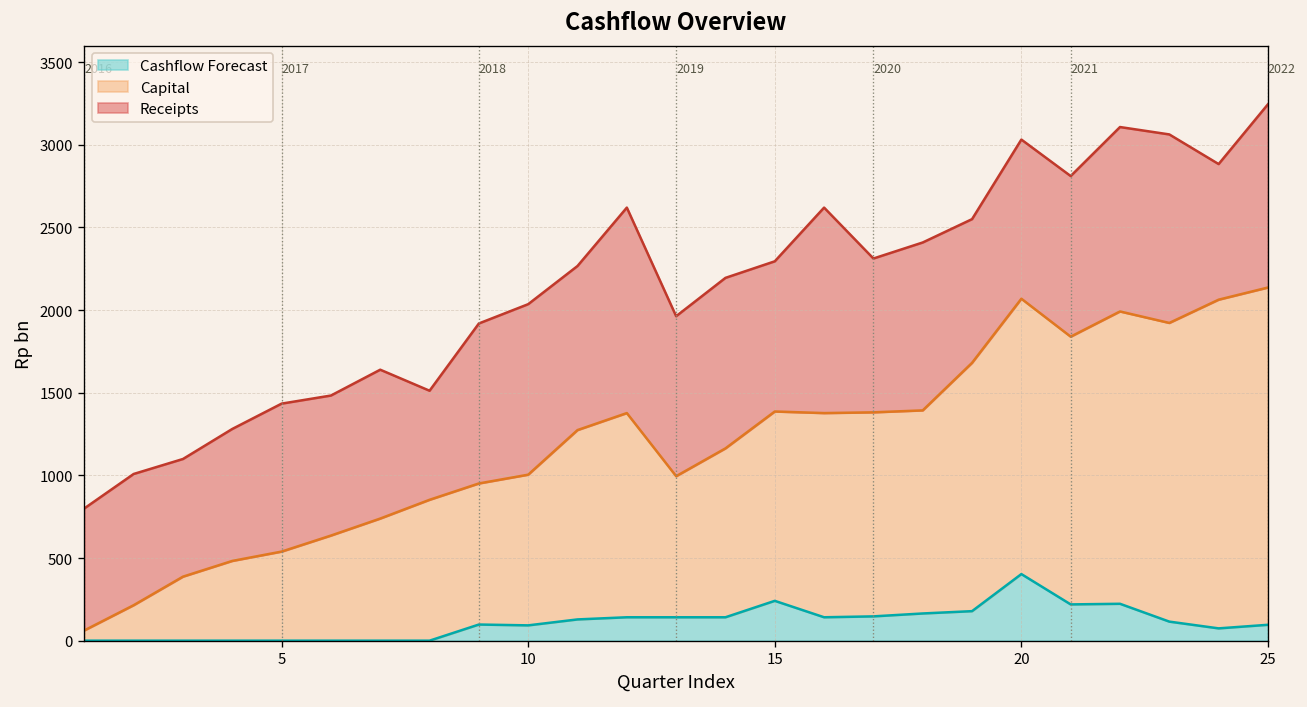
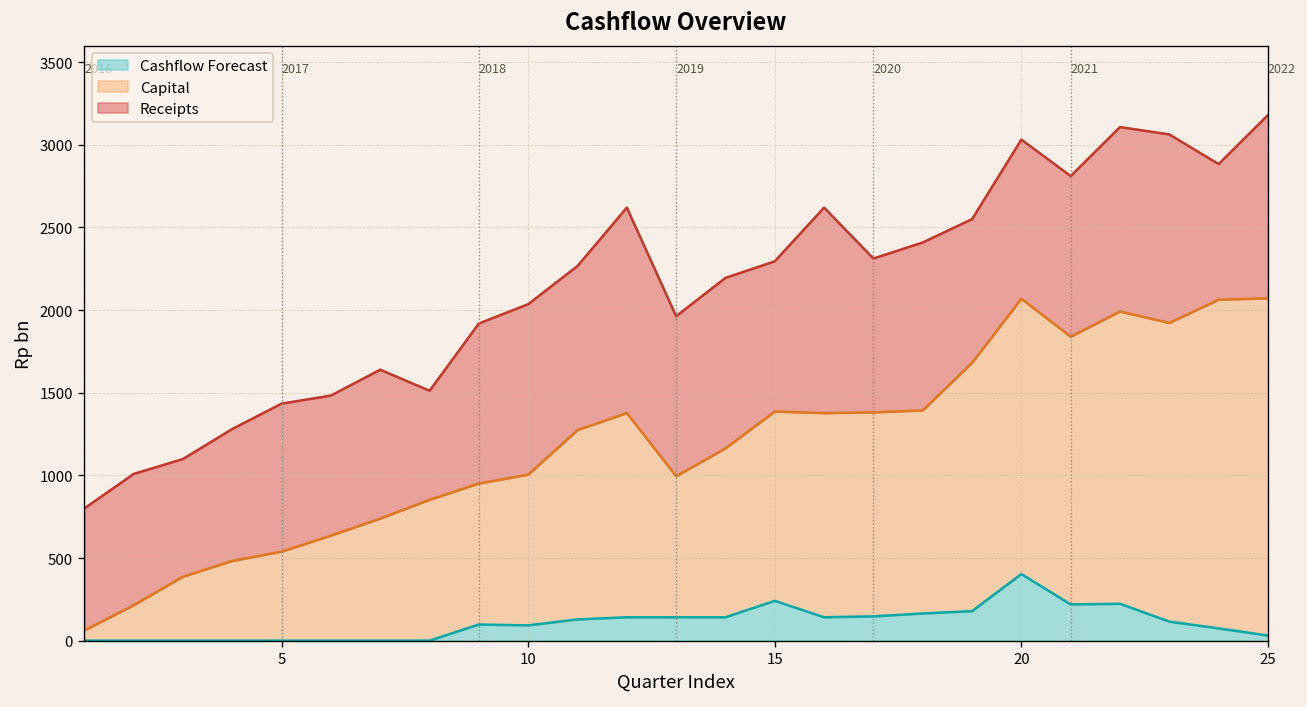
  {
    "Cashflow Forecast": {
      "5": 0,
      "10": 90,
      "15": 240,
      "20": 400,
-     "25": 100
+     "25": 30
    },
    "Capital": {
      "5": 540,
      "10": 910,
      "15": 1150,
      "20": 1670,
      "25": 2040
    },
    "Receipts": {
      "5": 900,
      "10": 1030,
      "15": 910,
      "20": 960
    }
  }
